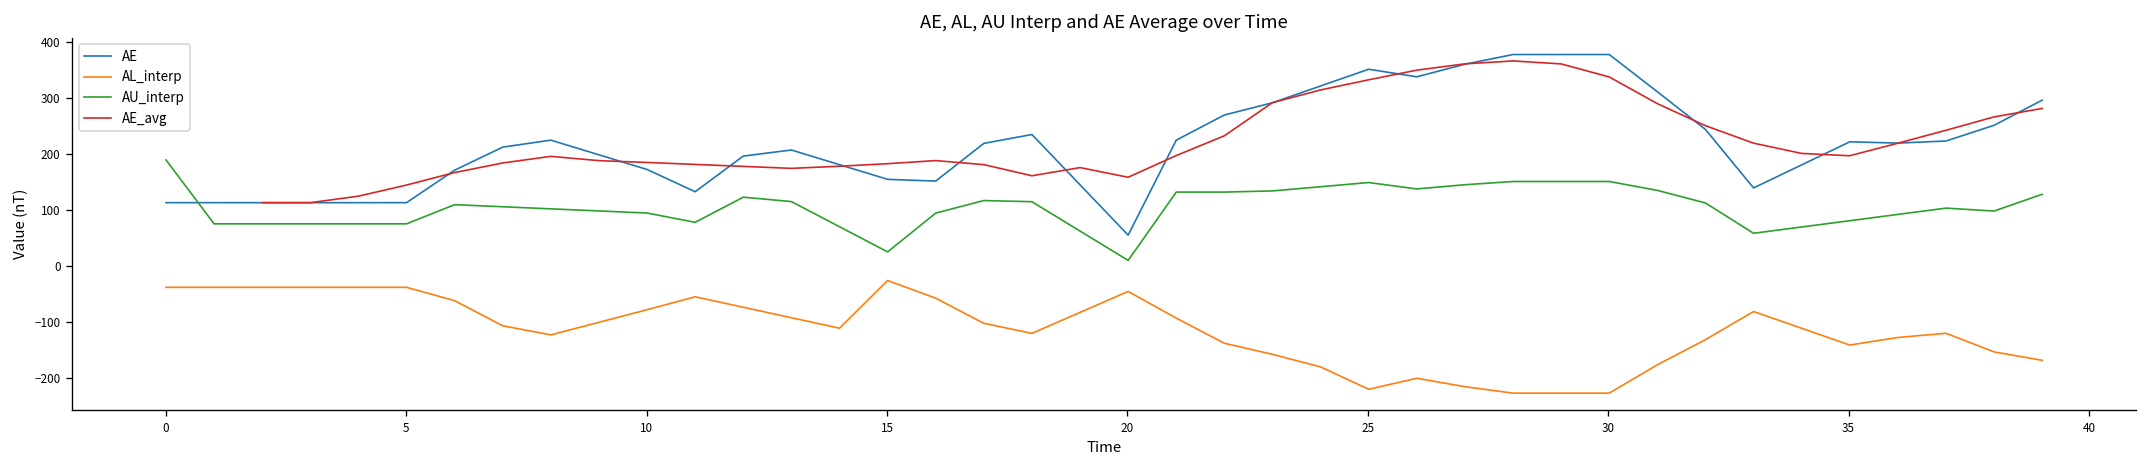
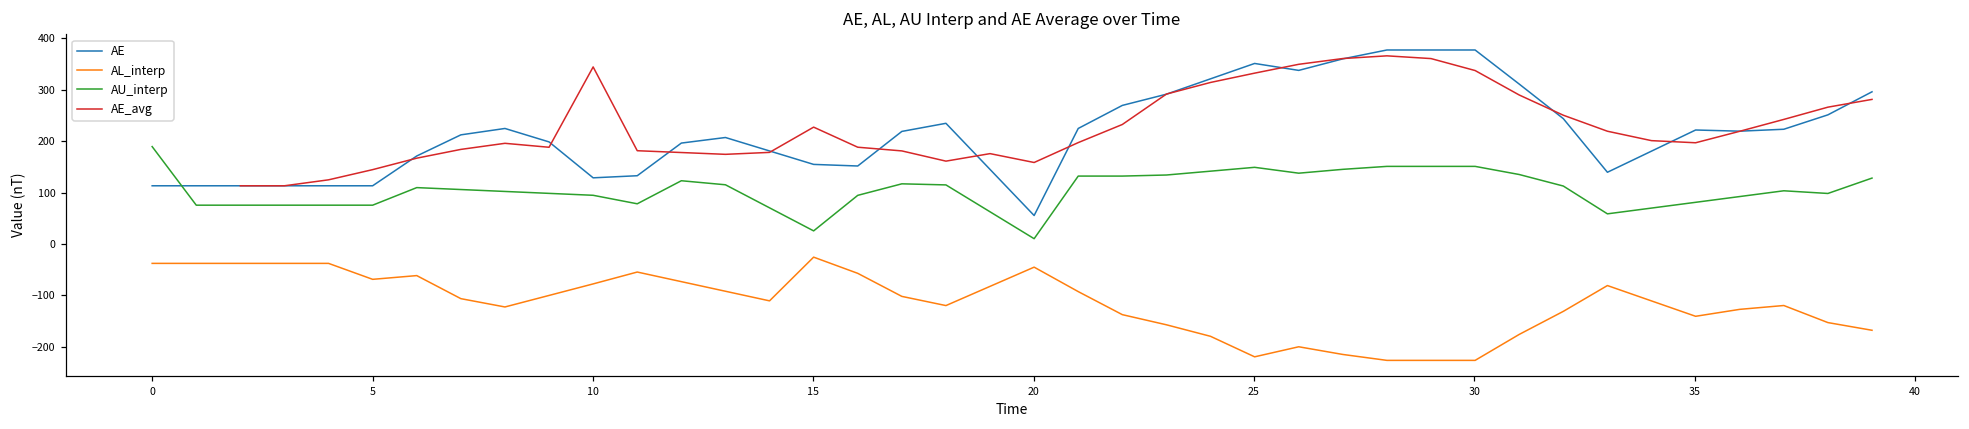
  {
    "AE": {
      "0": 110,
      "5": 110,
-     "10": 170,
+     "10": 130,
      "15": 150,
      "20": 60,
      "25": 350
    },
    "AL_interp": {
      "0": -40,
-     "5": -40,
+     "5": -70,
      "10": -80,
      "15": -30,
      "20": -50,
      "25": -220
    },
    "AU_interp": {
      "0": 190,
      "5": 80,
      "10": 90,
      "15": 30,
      "20": 10,
      "25": 150
    },
    "AE_avg": {
      "5": 140,
-     "10": 180,
-     "15": 180,
+     "10": 340,
+     "15": 230,
      "20": 160,
      "25": 330
    }
  }
